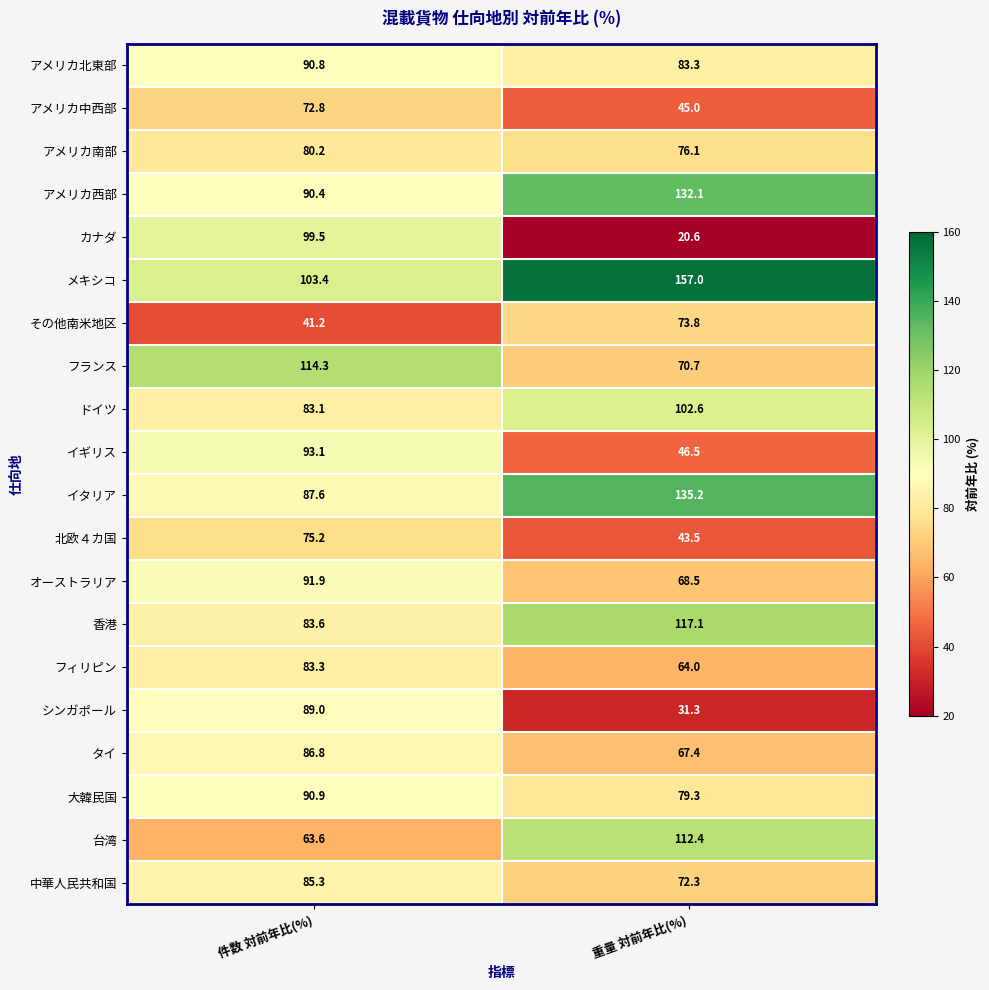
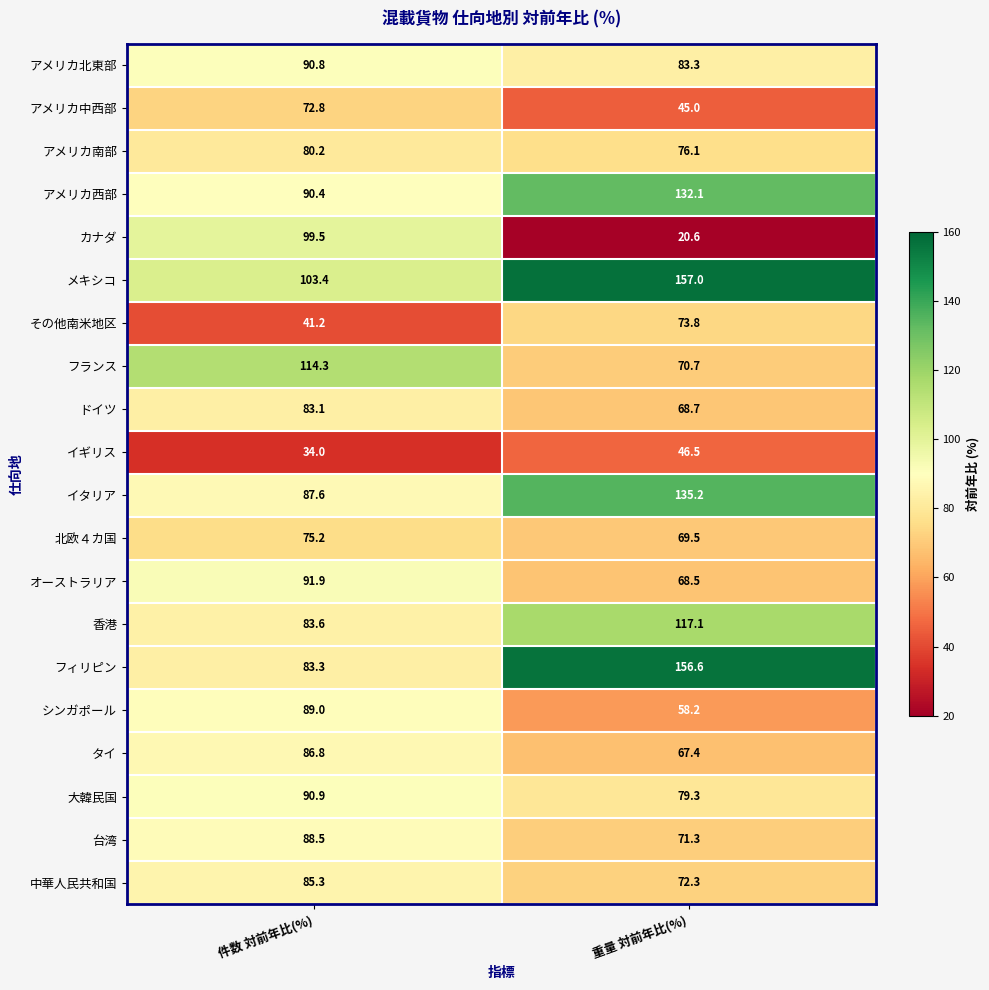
  {
    "アメリカ北東部": {
      "件数 対前年比(%)": 90.8,
      "重量 対前年比(%)": 83.3
    },
    "アメリカ中西部": {
      "件数 対前年比(%)": 72.8,
      "重量 対前年比(%)": 45.0
    },
    "アメリカ南部": {
      "件数 対前年比(%)": 80.2,
      "重量 対前年比(%)": 76.1
    },
    "アメリカ西部": {
      "件数 対前年比(%)": 90.4,
      "重量 対前年比(%)": 132.1
    },
    "カナダ": {
      "件数 対前年比(%)": 99.5,
      "重量 対前年比(%)": 20.6
    },
    "メキシコ": {
      "件数 対前年比(%)": 103.4,
      "重量 対前年比(%)": 157.0
    },
    "その他南米地区": {
      "件数 対前年比(%)": 41.2,
      "重量 対前年比(%)": 73.8
    },
    "フランス": {
      "件数 対前年比(%)": 114.3,
      "重量 対前年比(%)": 70.7
    },
    "ドイツ": {
      "件数 対前年比(%)": 83.1,
-     "重量 対前年比(%)": 102.6
+     "重量 対前年比(%)": 68.7
    },
    "イギリス": {
-     "件数 対前年比(%)": 93.1,
+     "件数 対前年比(%)": 34.0,
      "重量 対前年比(%)": 46.5
    },
    "イタリア": {
      "件数 対前年比(%)": 87.6,
      "重量 対前年比(%)": 135.2
    },
    "北欧４カ国": {
      "件数 対前年比(%)": 75.2,
-     "重量 対前年比(%)": 43.5
+     "重量 対前年比(%)": 69.5
    },
    "オーストラリア": {
      "件数 対前年比(%)": 91.9,
      "重量 対前年比(%)": 68.5
    },
    "香港": {
      "件数 対前年比(%)": 83.6,
      "重量 対前年比(%)": 117.1
    },
    "フィリピン": {
      "件数 対前年比(%)": 83.3,
-     "重量 対前年比(%)": 64.0
+     "重量 対前年比(%)": 156.6
    },
    "シンガポール": {
      "件数 対前年比(%)": 89.0,
-     "重量 対前年比(%)": 31.3
+     "重量 対前年比(%)": 58.2
    },
    "タイ": {
      "件数 対前年比(%)": 86.8,
      "重量 対前年比(%)": 67.4
    },
    "大韓民国": {
      "件数 対前年比(%)": 90.9,
      "重量 対前年比(%)": 79.3
    },
    "台湾": {
-     "件数 対前年比(%)": 63.6,
-     "重量 対前年比(%)": 112.4
+     "件数 対前年比(%)": 88.5,
+     "重量 対前年比(%)": 71.3
    },
    "中華人民共和国": {
      "件数 対前年比(%)": 85.3,
      "重量 対前年比(%)": 72.3
    }
  }
